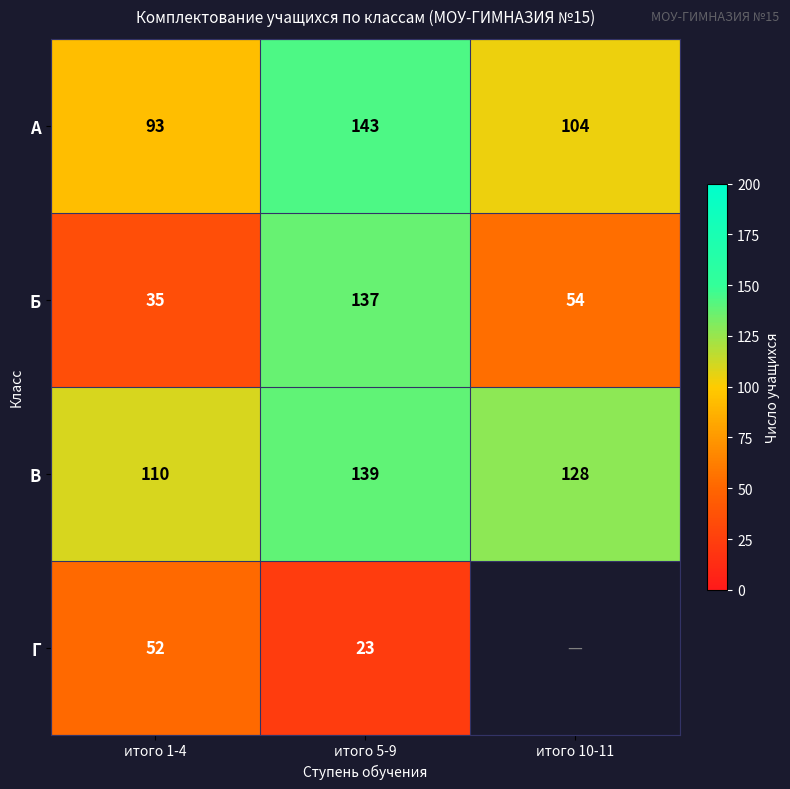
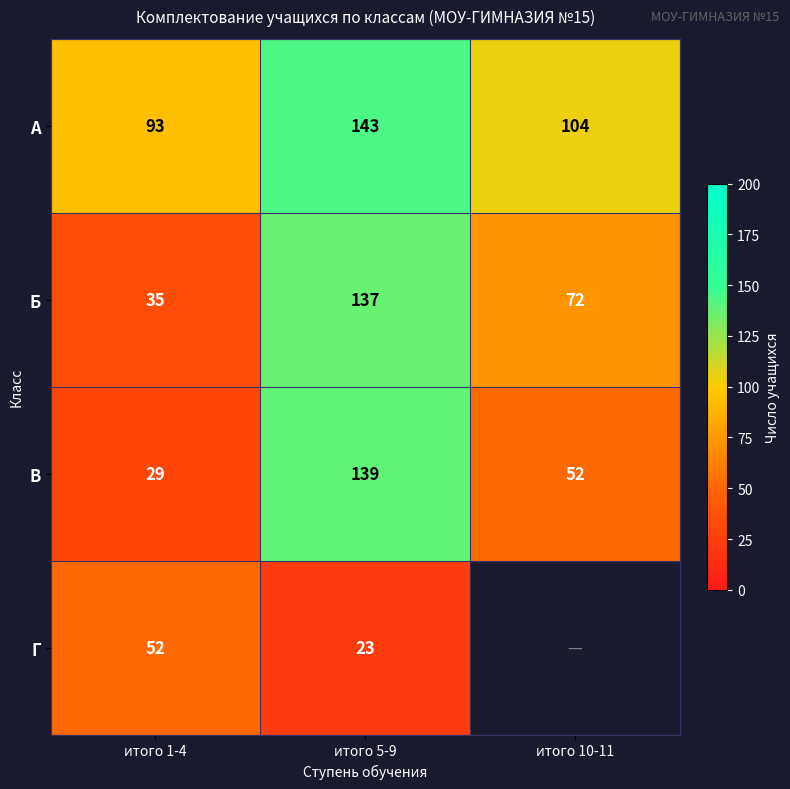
  {
    "А": {
      "итого 1-4": 93,
      "итого 5-9": 143,
      "итого 10-11": 104
    },
    "Б": {
      "итого 1-4": 35,
      "итого 5-9": 137,
-     "итого 10-11": 54
+     "итого 10-11": 72
    },
    "В": {
-     "итого 1-4": 110,
+     "итого 1-4": 29,
      "итого 5-9": 139,
-     "итого 10-11": 128
+     "итого 10-11": 52
    },
    "Г": {
      "итого 1-4": 52,
      "итого 5-9": 23
    }
  }
